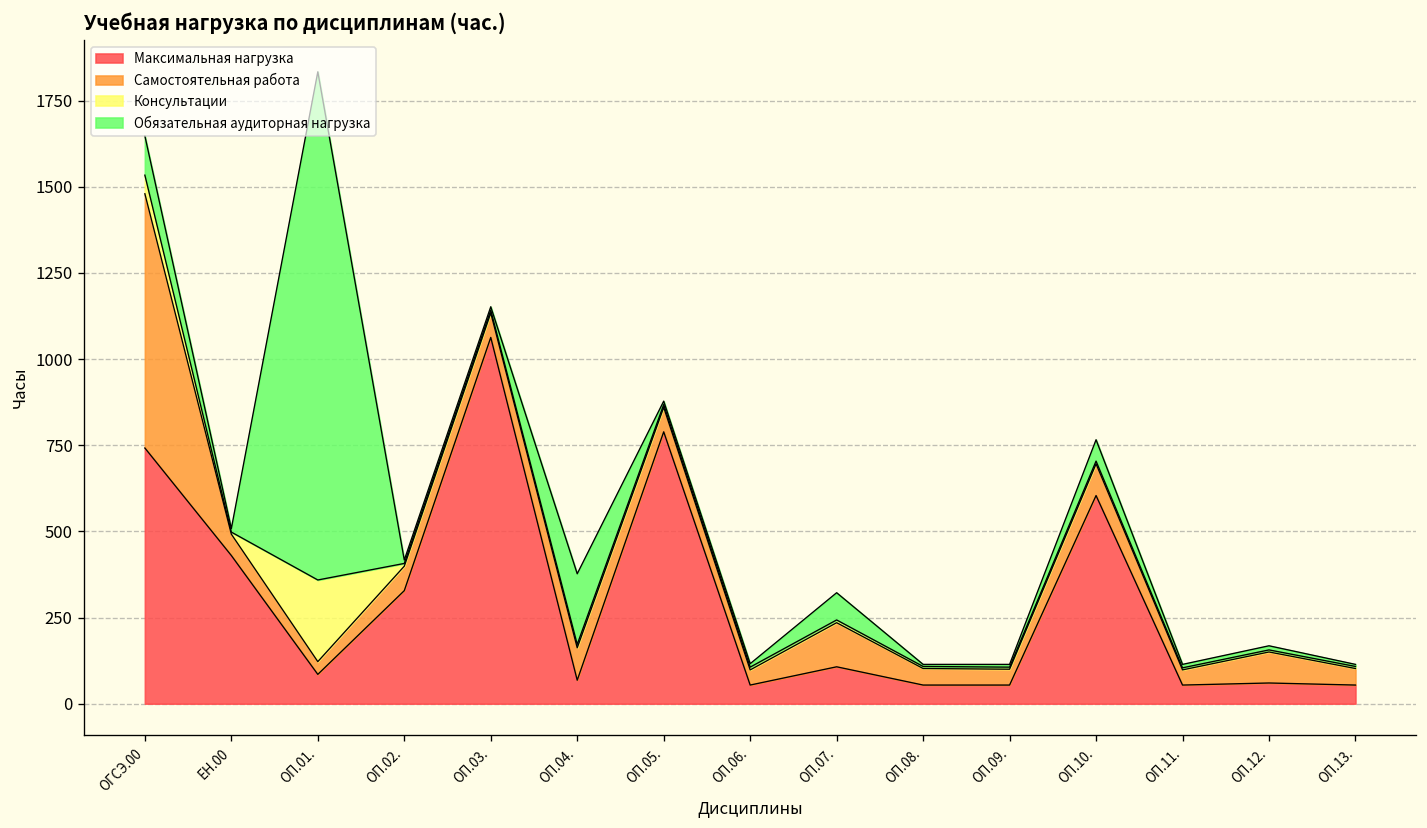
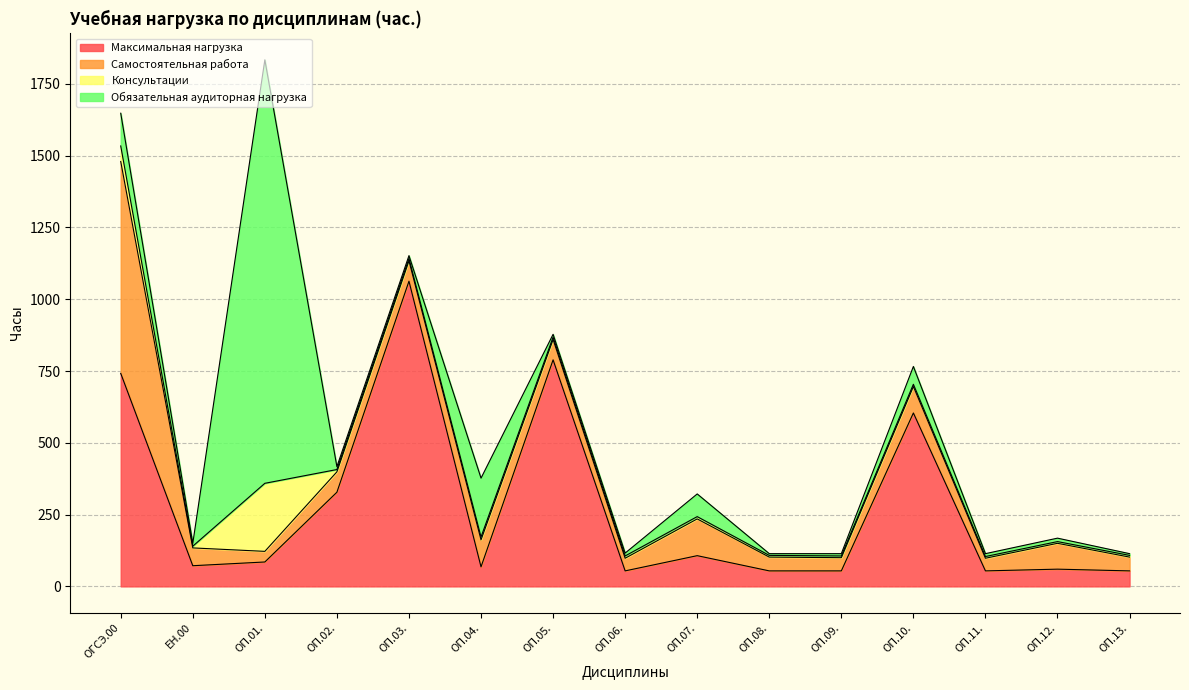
  {
    "Максимальная нагрузка": {
      "ОГСЭ.00": 740,
-     "ЕН.00": 430,
+     "ЕН.00": 70,
      "ОП.01.": 90,
      "ОП.02.": 330,
      "ОП.03.": 1060,
      "ОП.04.": 70,
      "ОП.05.": 790,
      "ОП.06.": 50,
      "ОП.07.": 110,
      "ОП.08.": 50,
      "ОП.09.": 50,
      "ОП.10.": 600,
      "ОП.11.": 50,
      "ОП.12.": 60,
      "ОП.13.": 50
    },
    "Самостоятельная работа": {
      "ОГСЭ.00": 740,
      "ОП.01.": 40,
      "ОП.04.": 90
    },
    "Консультации": {
      "ОГСЭ.00": 50,
      "ОП.01.": 240,
      "ОП.04.": 10
    },
    "Обязательная аудиторная нагрузка": {
      "ОГСЭ.00": 110,
      "ЕН.00": 10,
      "ОП.02.": 10,
      "ОП.03.": 10,
      "ОП.04.": 210,
      "ОП.05.": 10,
      "ОП.06.": 10,
      "ОП.07.": 80,
      "ОП.10.": 60,
      "ОП.11.": 10,
      "ОП.12.": 10
    }
  }
